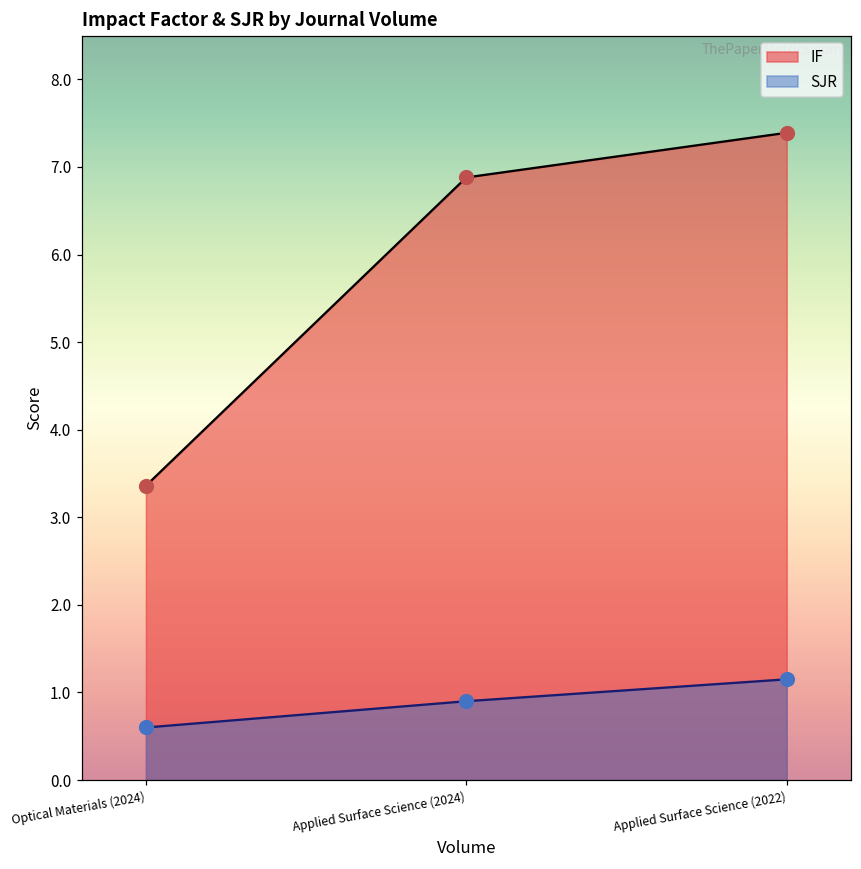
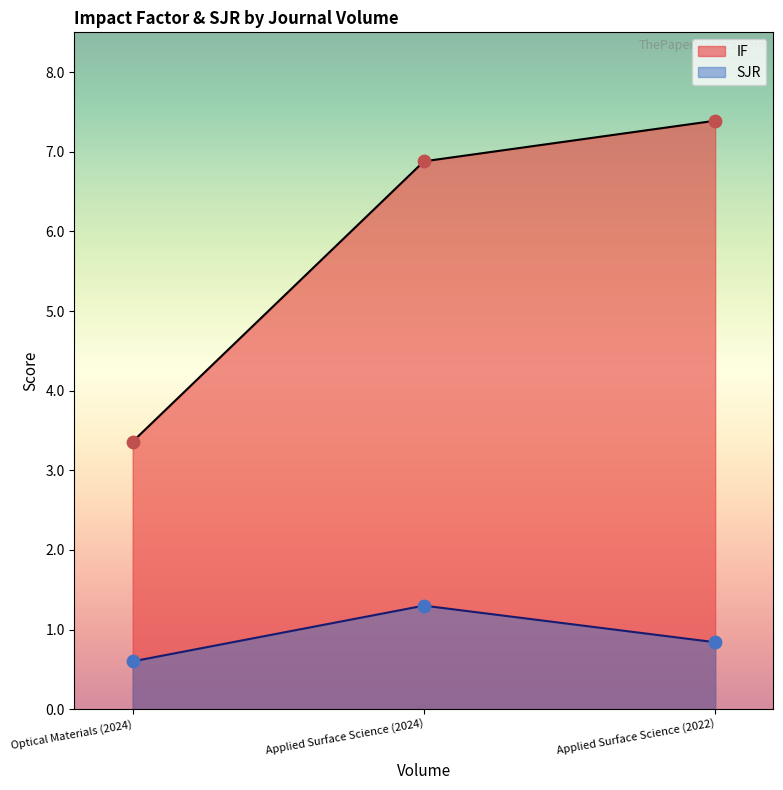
  {
    "IF": {
      "Optical Materials (2024)": 3.4,
      "Applied Surface Science (2024)": 6.9,
      "Applied Surface Science (2022)": 7.4
    },
    "SJR": {
      "Optical Materials (2024)": 0.6,
-     "Applied Surface Science (2024)": 0.9,
-     "Applied Surface Science (2022)": 1.2
+     "Applied Surface Science (2024)": 1.3,
+     "Applied Surface Science (2022)": 0.8
    }
  }
